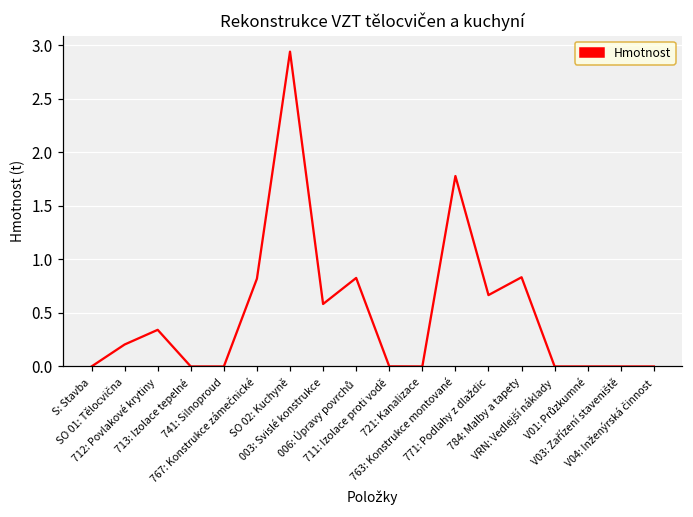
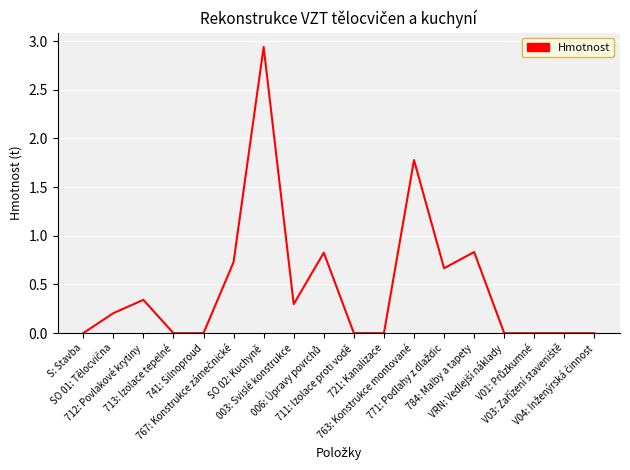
  {
    "S: Stavba": 0.0,
    "SO 01: Tělocvična": 0.2,
    "712: Povlakové krytiny": 0.3,
    "713: Izolace tepelné": 0.0,
    "741: Silnoproud": 0.0,
-   "767: Konstrukce zámečnické": 0.8,
+   "767: Konstrukce zámečnické": 0.7,
    "SO 02: Kuchyně": 2.9,
-   "003: Svislé konstrukce": 0.6,
+   "003: Svislé konstrukce": 0.3,
    "006: Úpravy povrchů": 0.8,
    "711: Izolace proti vodě": 0.0,
    "721: Kanalizace": 0.0,
    "763: Konstrukce montované": 1.8,
    "771: Podlahy z dlaždic": 0.7,
    "784: Malby a tapety": 0.8,
    "VRN: Vedlejší náklady": 0.0,
    "V01: Průzkumné": 0.0,
    "V03: Zařízení staveniště": 0.0,
    "V04: Inženýrská činnost": 0.0
  }
